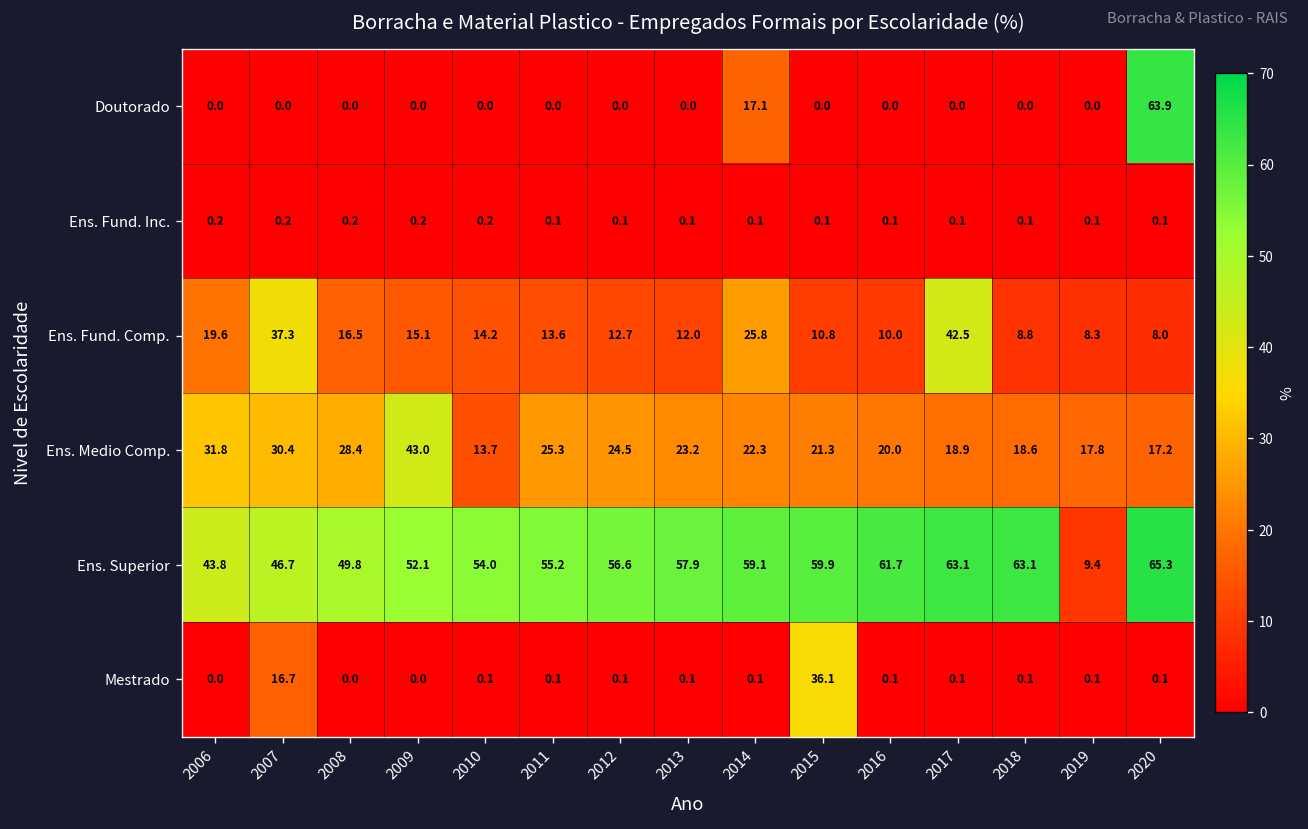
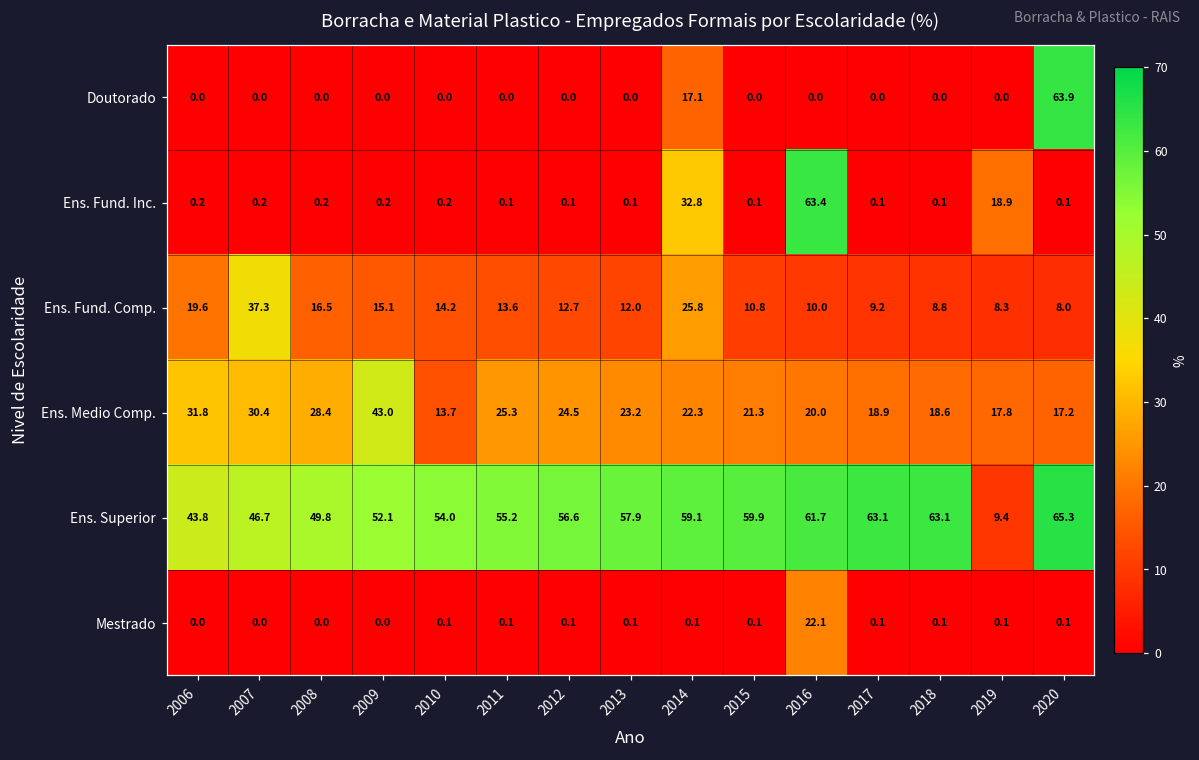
  {
    "Doutorado": {
      "2006": 0.0,
      "2007": 0.0,
      "2008": 0.0,
      "2009": 0.0,
      "2010": 0.0,
      "2011": 0.0,
      "2012": 0.0,
      "2013": 0.0,
      "2014": 17.1,
      "2015": 0.0,
      "2016": 0.0,
      "2017": 0.0,
      "2018": 0.0,
      "2019": 0.0,
      "2020": 63.9
    },
    "Ens. Fund. Inc.": {
      "2006": 0.2,
      "2007": 0.2,
      "2008": 0.2,
      "2009": 0.2,
      "2010": 0.2,
      "2011": 0.1,
      "2012": 0.1,
      "2013": 0.1,
-     "2014": 0.1,
+     "2014": 32.8,
      "2015": 0.1,
-     "2016": 0.1,
+     "2016": 63.4,
      "2017": 0.1,
      "2018": 0.1,
-     "2019": 0.1,
+     "2019": 18.9,
      "2020": 0.1
    },
    "Ens. Fund. Comp.": {
      "2006": 19.6,
      "2007": 37.3,
      "2008": 16.5,
      "2009": 15.1,
      "2010": 14.2,
      "2011": 13.6,
      "2012": 12.7,
      "2013": 12.0,
      "2014": 25.8,
      "2015": 10.8,
      "2016": 10.0,
-     "2017": 42.5,
+     "2017": 9.2,
      "2018": 8.8,
      "2019": 8.3,
      "2020": 8.0
    },
    "Ens. Medio Comp.": {
      "2006": 31.8,
      "2007": 30.4,
      "2008": 28.4,
      "2009": 43.0,
      "2010": 13.7,
      "2011": 25.3,
      "2012": 24.5,
      "2013": 23.2,
      "2014": 22.3,
      "2015": 21.3,
      "2016": 20.0,
      "2017": 18.9,
      "2018": 18.6,
      "2019": 17.8,
      "2020": 17.2
    },
    "Ens. Superior": {
      "2006": 43.8,
      "2007": 46.7,
      "2008": 49.8,
      "2009": 52.1,
      "2010": 54.0,
      "2011": 55.2,
      "2012": 56.6,
      "2013": 57.9,
      "2014": 59.1,
      "2015": 59.9,
      "2016": 61.7,
      "2017": 63.1,
      "2018": 63.1,
      "2019": 9.4,
      "2020": 65.3
    },
    "Mestrado": {
      "2006": 0.0,
-     "2007": 16.7,
+     "2007": 0.0,
      "2008": 0.0,
      "2009": 0.0,
      "2010": 0.1,
      "2011": 0.1,
      "2012": 0.1,
      "2013": 0.1,
      "2014": 0.1,
-     "2015": 36.1,
-     "2016": 0.1,
+     "2015": 0.1,
+     "2016": 22.1,
      "2017": 0.1,
      "2018": 0.1,
      "2019": 0.1,
      "2020": 0.1
    }
  }
